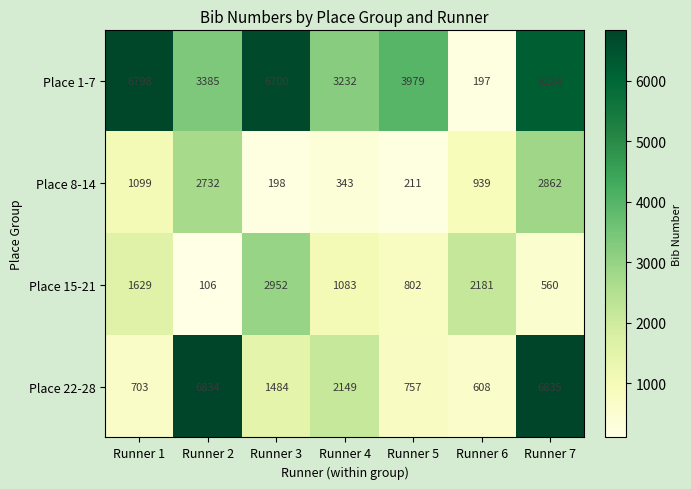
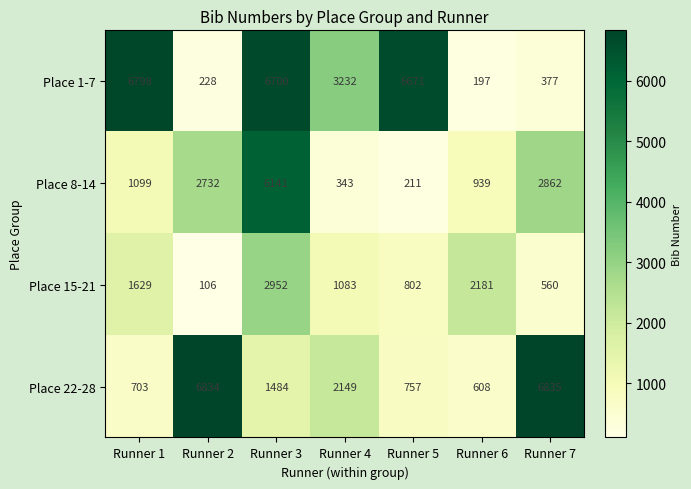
  {
    "Place 1-7": {
      "Runner 1": 6798,
-     "Runner 2": 3385,
+     "Runner 2": 228,
      "Runner 3": 6700,
      "Runner 4": 3232,
-     "Runner 5": 3979,
+     "Runner 5": 6671,
      "Runner 6": 197,
-     "Runner 7": 6224
+     "Runner 7": 377
    },
    "Place 8-14": {
      "Runner 1": 1099,
      "Runner 2": 2732,
-     "Runner 3": 198,
+     "Runner 3": 6141,
      "Runner 4": 343,
      "Runner 5": 211,
      "Runner 6": 939,
      "Runner 7": 2862
    },
    "Place 15-21": {
      "Runner 1": 1629,
      "Runner 2": 106,
      "Runner 3": 2952,
      "Runner 4": 1083,
      "Runner 5": 802,
      "Runner 6": 2181,
      "Runner 7": 560
    },
    "Place 22-28": {
      "Runner 1": 703,
      "Runner 2": 6834,
      "Runner 3": 1484,
      "Runner 4": 2149,
      "Runner 5": 757,
      "Runner 6": 608,
      "Runner 7": 6835
    }
  }
